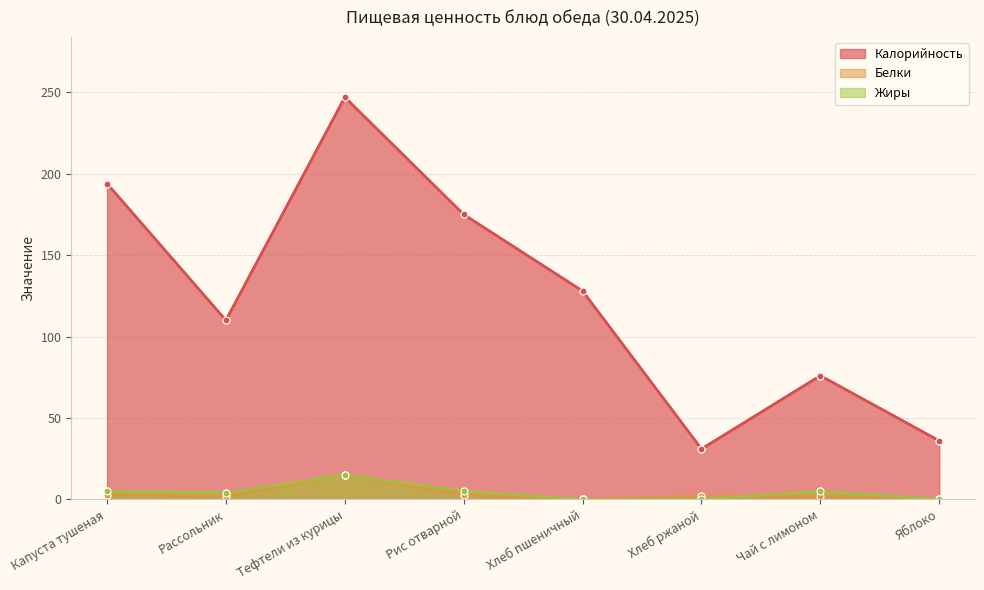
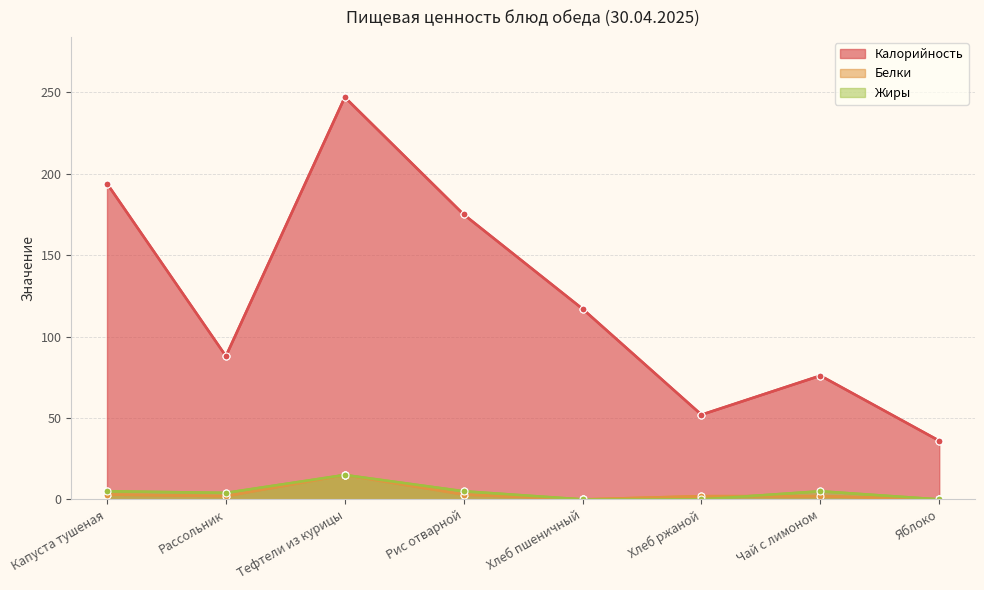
  {
    "Калорийность": {
      "Капуста тушеная": 194,
-     "Рассольник": 110,
+     "Рассольник": 88,
      "Тефтели из курицы": 247,
      "Рис отварной": 175,
-     "Хлеб пшеничный": 128,
-     "Хлеб ржаной": 31,
+     "Хлеб пшеничный": 117,
+     "Хлеб ржаной": 52,
      "Чай с лимоном": 76,
      "Яблоко": 36
    },
    "Белки": {
      "Капуста тушеная": 3,
      "Рассольник": 2,
      "Рис отварной": 3,
      "Хлеб ржаной": 2,
      "Чай с лимоном": 2
    },
    "Жиры": {
      "Капуста тушеная": 5,
      "Рассольник": 4,
      "Рис отварной": 5,
      "Хлеб ржаной": 0,
      "Чай с лимоном": 5
    }
  }
